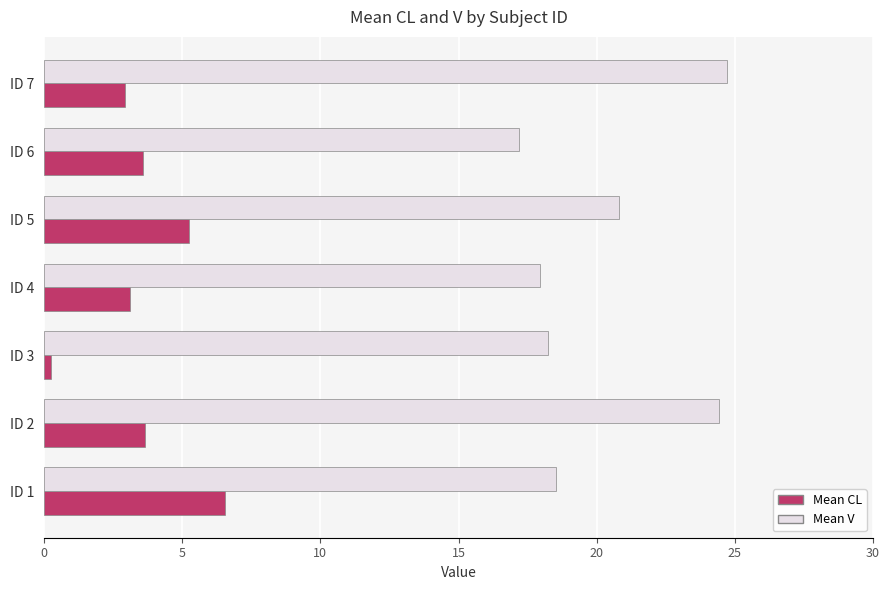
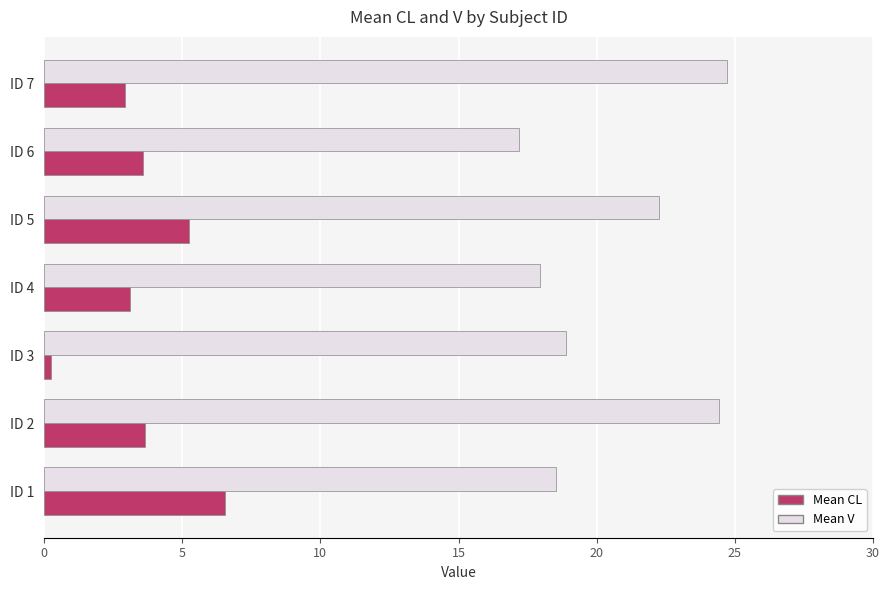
  {
    "Mean CL": {
      "ID 7": 2.9,
      "ID 6": 3.6,
      "ID 5": 5.3,
      "ID 4": 3.1,
      "ID 3": 0.3,
      "ID 2": 3.6,
      "ID 1": 6.6
    },
    "Mean V": {
      "ID 7": 24.7,
      "ID 6": 17.2,
-     "ID 5": 20.8,
+     "ID 5": 22.3,
      "ID 4": 17.9,
-     "ID 3": 18.2,
+     "ID 3": 18.9,
      "ID 2": 24.4,
      "ID 1": 18.5
    }
  }
